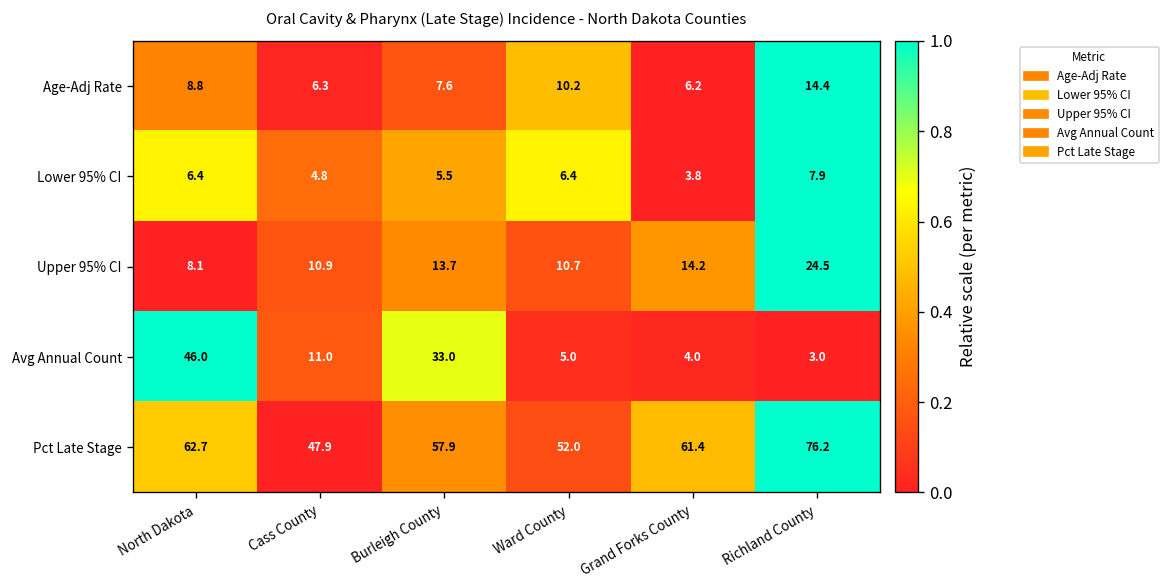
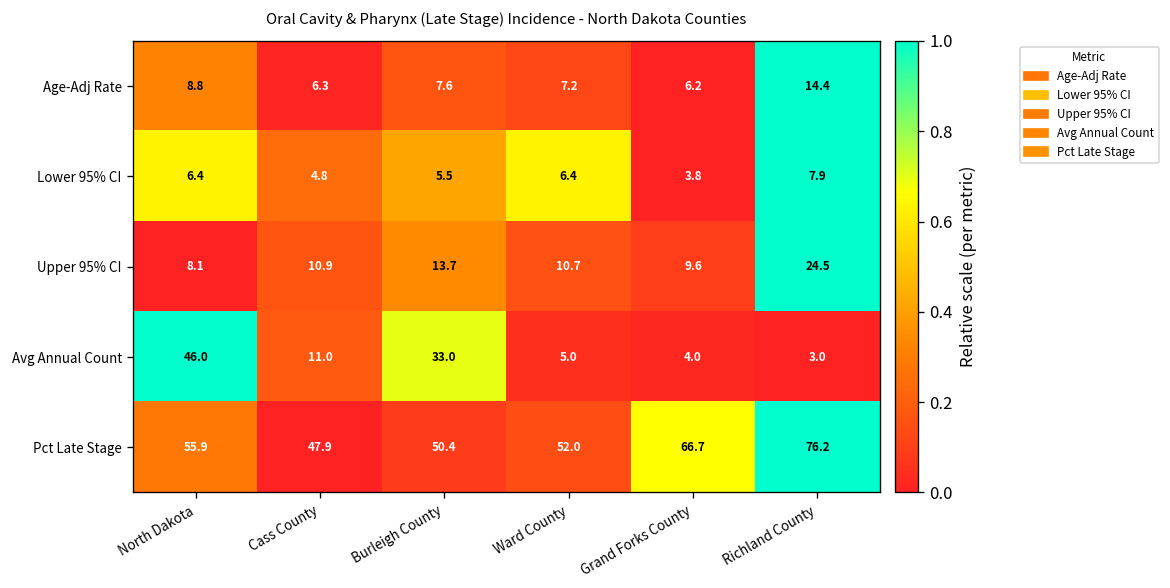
  {
    "Age-Adj Rate": {
      "North Dakota": 8.8,
      "Cass County": 6.3,
      "Burleigh County": 7.6,
-     "Ward County": 10.2,
+     "Ward County": 7.2,
      "Grand Forks County": 6.2,
      "Richland County": 14.4
    },
    "Lower 95% CI": {
      "North Dakota": 6.4,
      "Cass County": 4.8,
      "Burleigh County": 5.5,
      "Ward County": 6.4,
      "Grand Forks County": 3.8,
      "Richland County": 7.9
    },
    "Upper 95% CI": {
      "North Dakota": 8.1,
      "Cass County": 10.9,
      "Burleigh County": 13.7,
      "Ward County": 10.7,
-     "Grand Forks County": 14.2,
+     "Grand Forks County": 9.6,
      "Richland County": 24.5
    },
    "Avg Annual Count": {
      "North Dakota": 46.0,
      "Cass County": 11.0,
      "Burleigh County": 33.0,
      "Ward County": 5.0,
      "Grand Forks County": 4.0,
      "Richland County": 3.0
    },
    "Pct Late Stage": {
-     "North Dakota": 62.7,
+     "North Dakota": 55.9,
      "Cass County": 47.9,
-     "Burleigh County": 57.9,
+     "Burleigh County": 50.4,
      "Ward County": 52.0,
-     "Grand Forks County": 61.4,
+     "Grand Forks County": 66.7,
      "Richland County": 76.2
    }
  }
